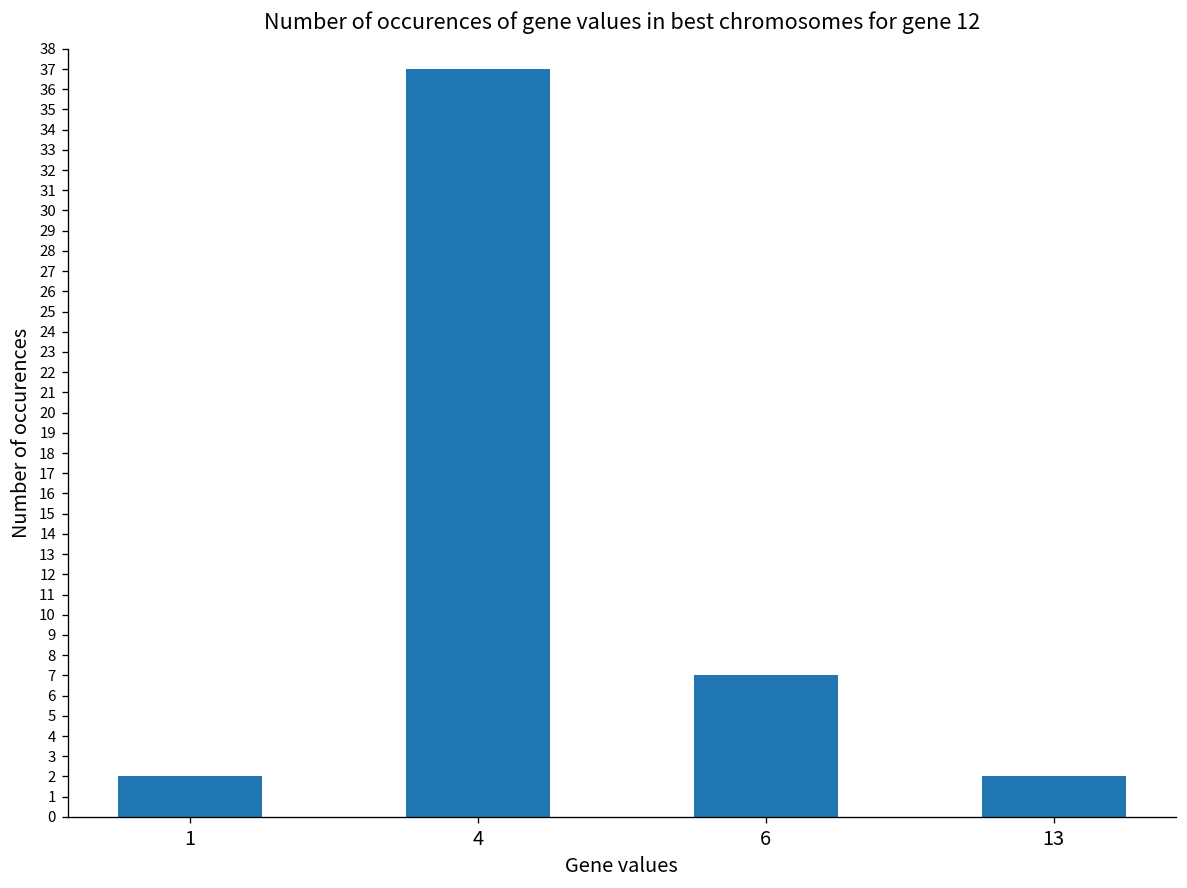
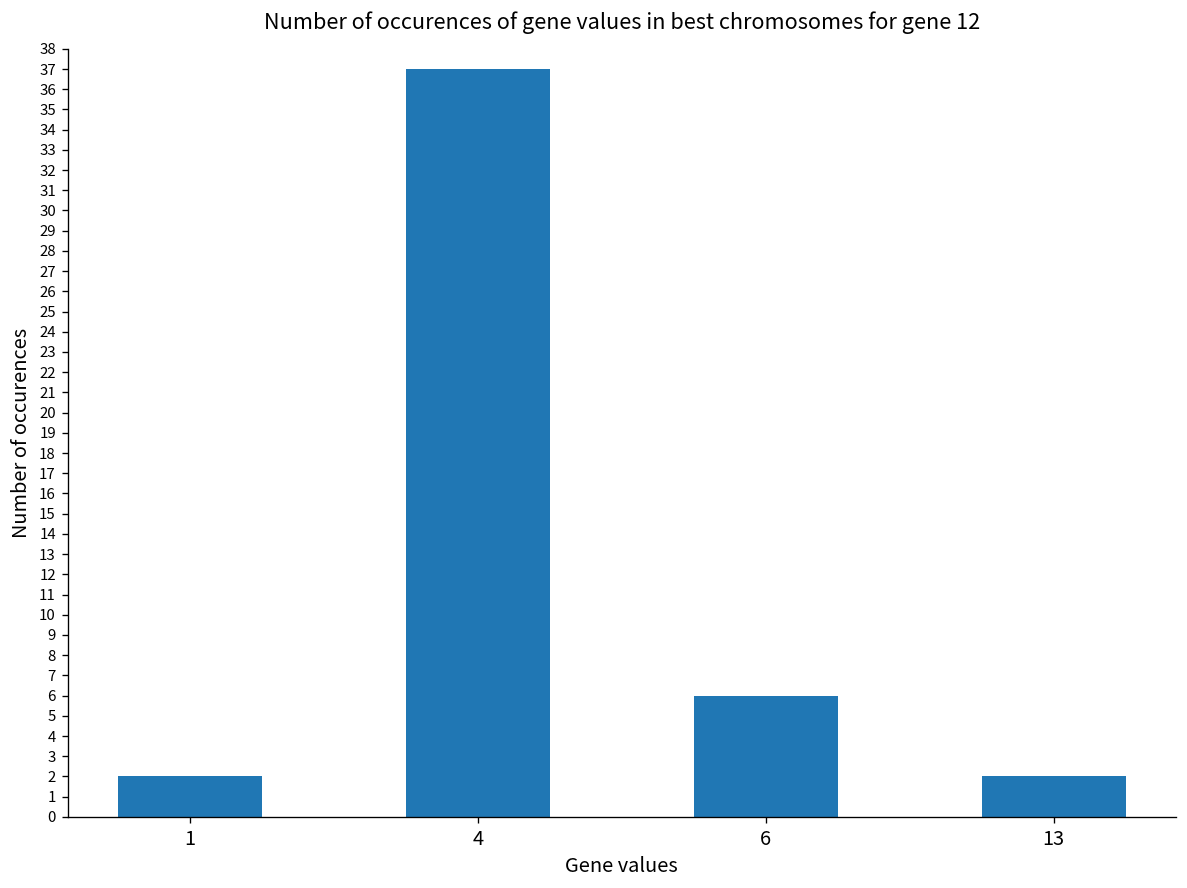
  {
    "1": 2,
    "4": 37,
-   "6": 7,
+   "6": 6,
    "13": 2
  }
